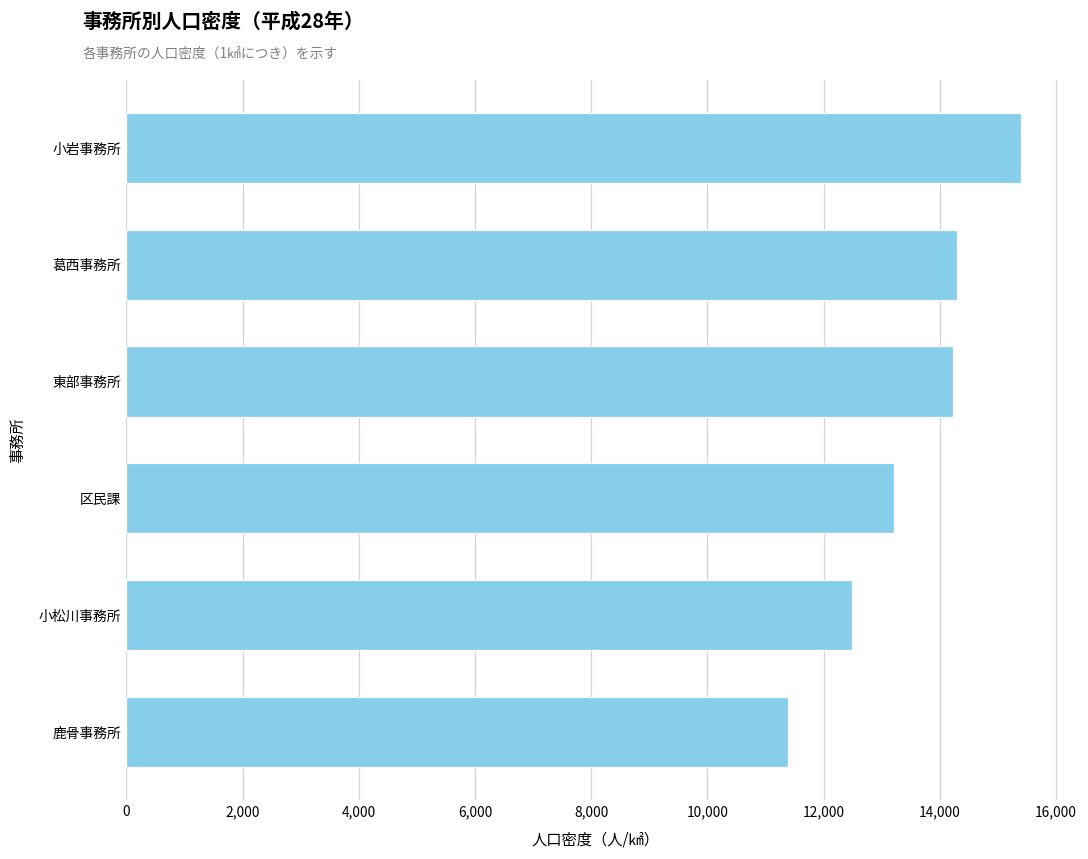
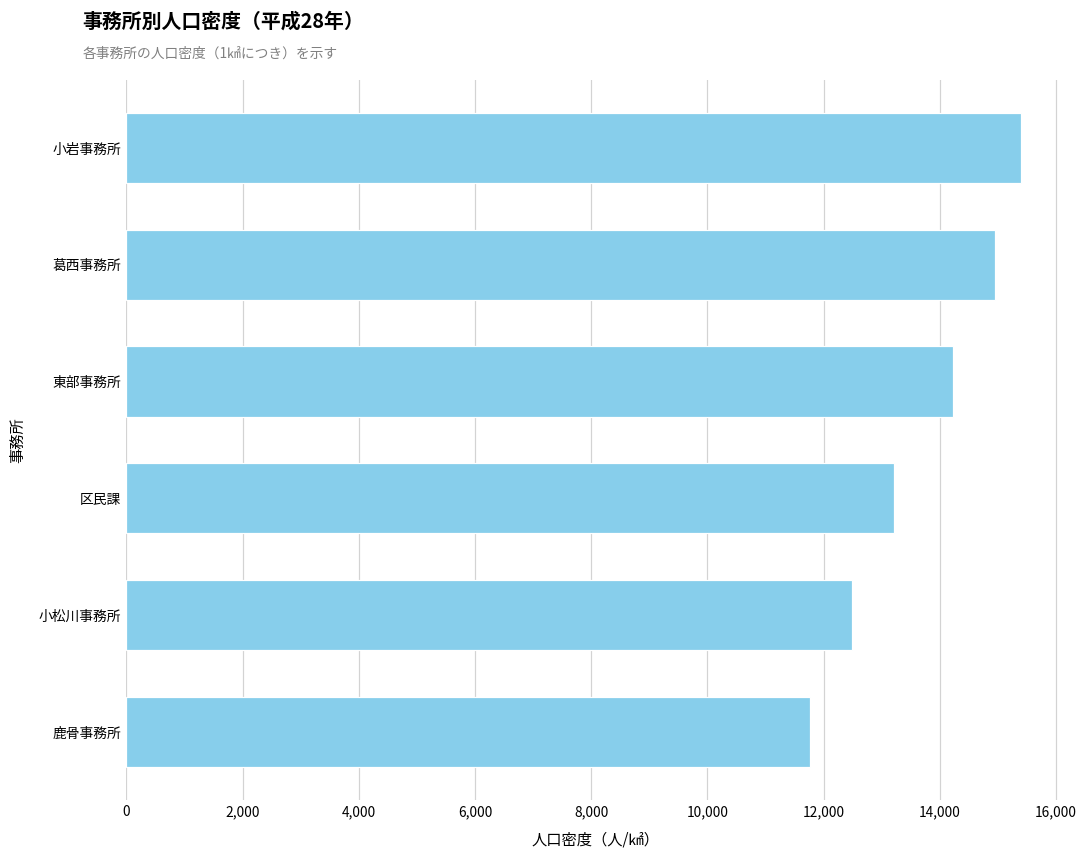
  {
    "小岩事務所": "15,400",
-   "葛西事務所": "14,300",
+   "葛西事務所": "15,000",
    "東部事務所": "14,200",
    "区民課": "13,200",
    "小松川事務所": "12,500",
-   "鹿骨事務所": "11,400"
+   "鹿骨事務所": "11,800"
  }
